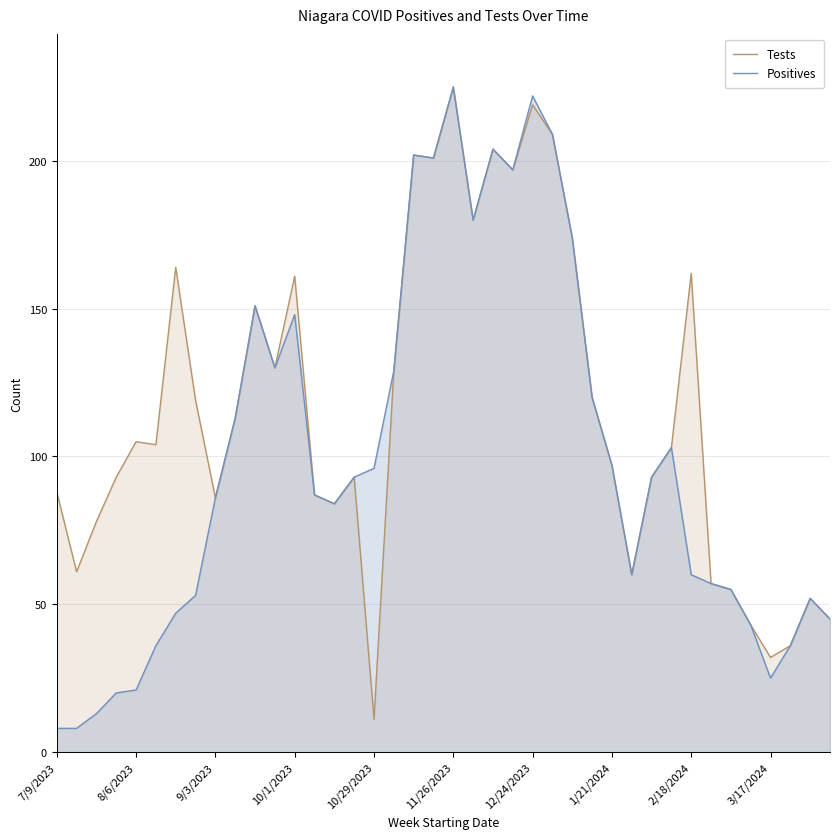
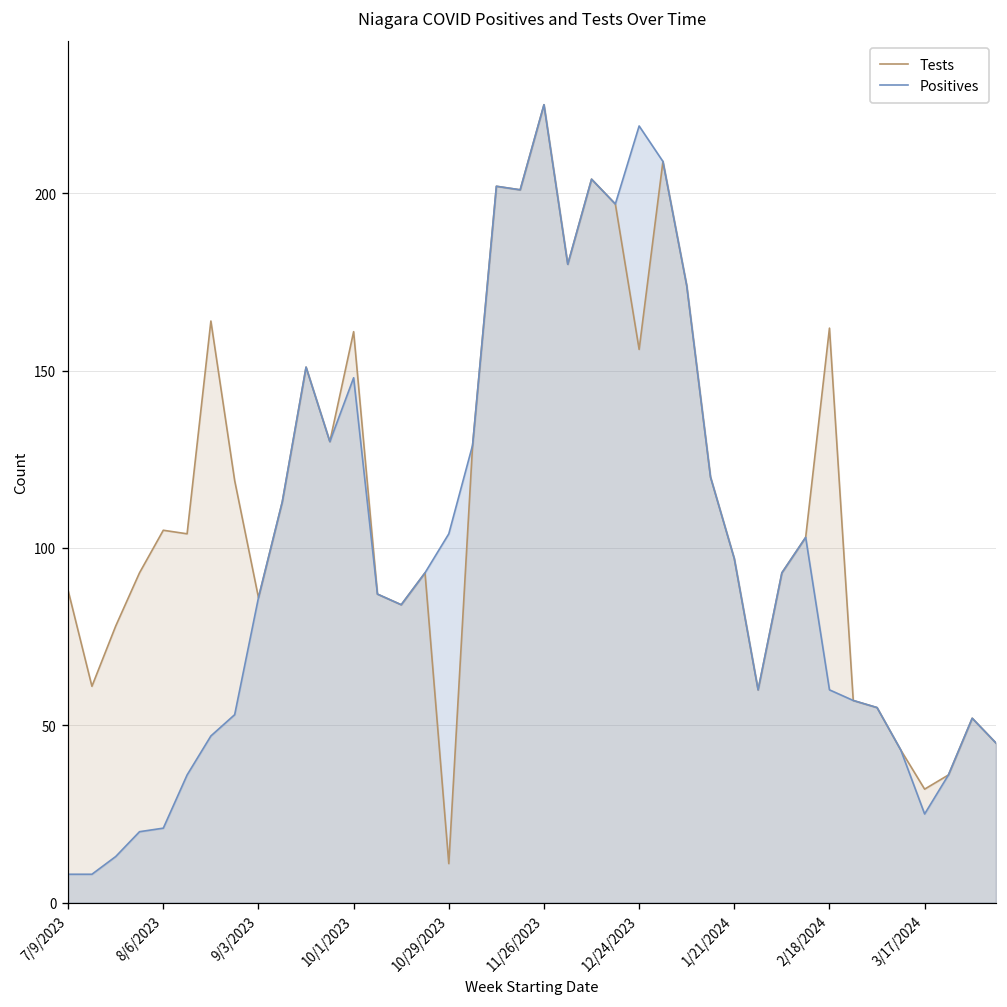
  {
    "Tests": {
      "7/9/2023": 88,
      "8/6/2023": 105,
      "10/1/2023": 161,
      "10/29/2023": 11,
-     "12/24/2023": 219,
+     "12/24/2023": 156,
      "2/18/2024": 162,
      "3/17/2024": 32
    },
    "Positives": {
      "7/9/2023": 8,
      "8/6/2023": 21,
      "10/1/2023": 148,
-     "10/29/2023": 96,
-     "12/24/2023": 222,
+     "10/29/2023": 104,
+     "12/24/2023": 219,
      "2/18/2024": 60,
      "3/17/2024": 25
    }
  }
